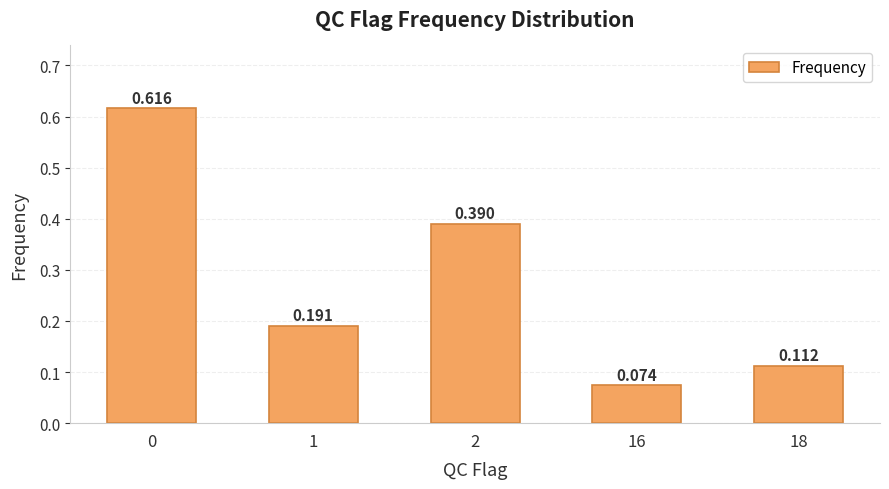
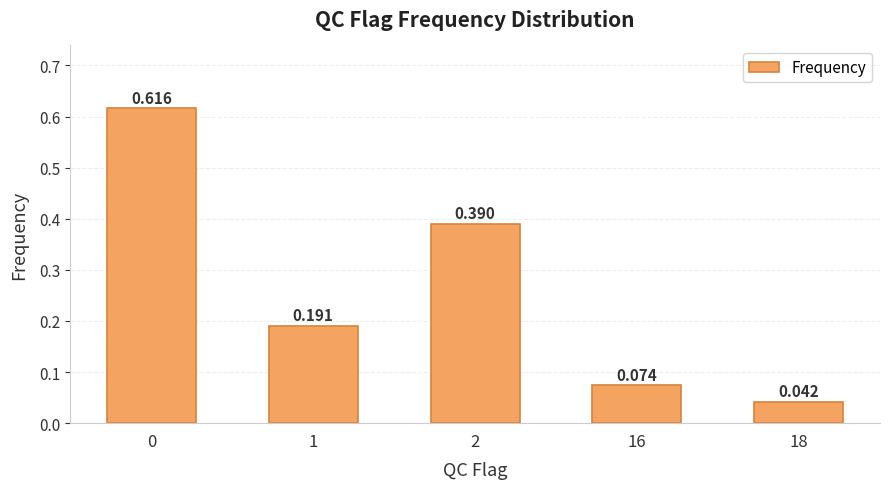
  {
    "0": 0.616,
    "1": 0.191,
    "2": 0.390,
    "16": 0.074,
-   "18": 0.112
+   "18": 0.042
  }
